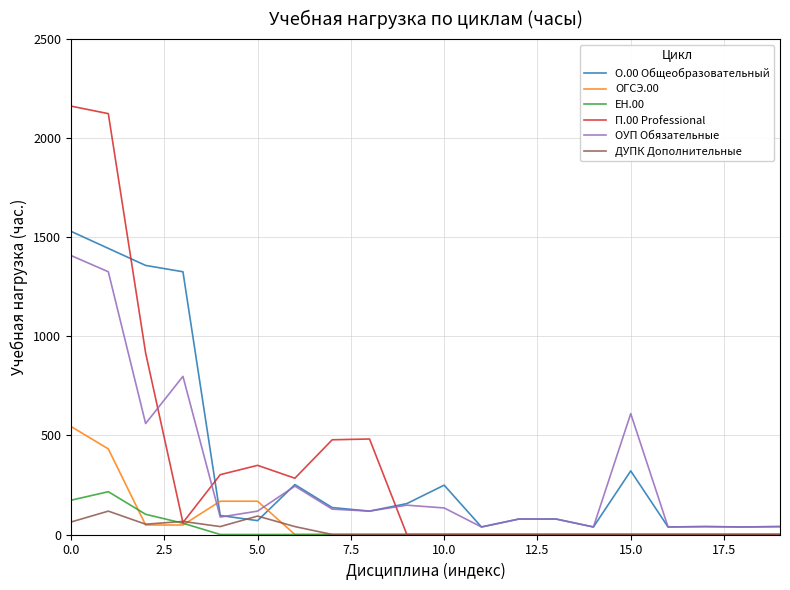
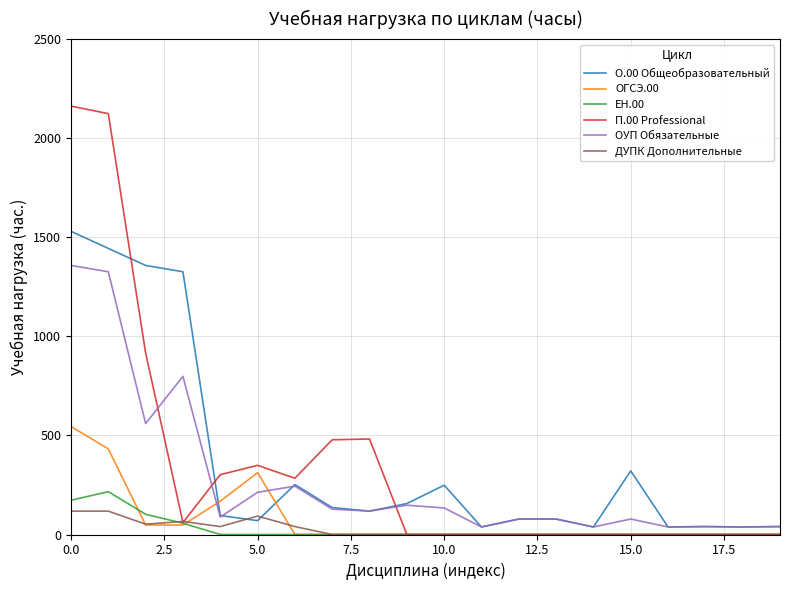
  {
    "О.00 Общеобразовательный": {
      "0.0": 1530,
      "5.0": 70,
      "10.0": 250,
      "15.0": 320
    },
    "ОГСЭ.00": {
      "0.0": 550,
-     "5.0": 170
+     "5.0": 310
    },
    "ЕН.00": {
      "0.0": 170,
      "5.0": 0
    },
    "П.00 Professional": {
      "0.0": 2160,
      "5.0": 350
    },
    "ОУП Обязательные": {
-     "0.0": 1410,
-     "5.0": 120,
+     "0.0": 1360,
+     "5.0": 210,
      "10.0": 130,
-     "15.0": 610
+     "15.0": 80
    },
    "ДУПК Дополнительные": {
-     "0.0": 60,
+     "0.0": 120,
      "5.0": 90
    }
  }
